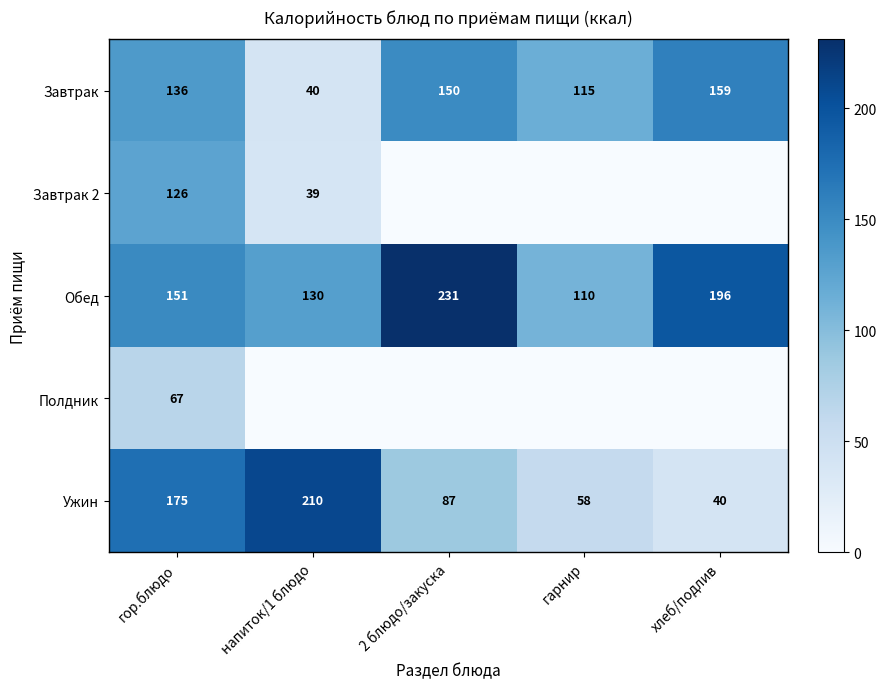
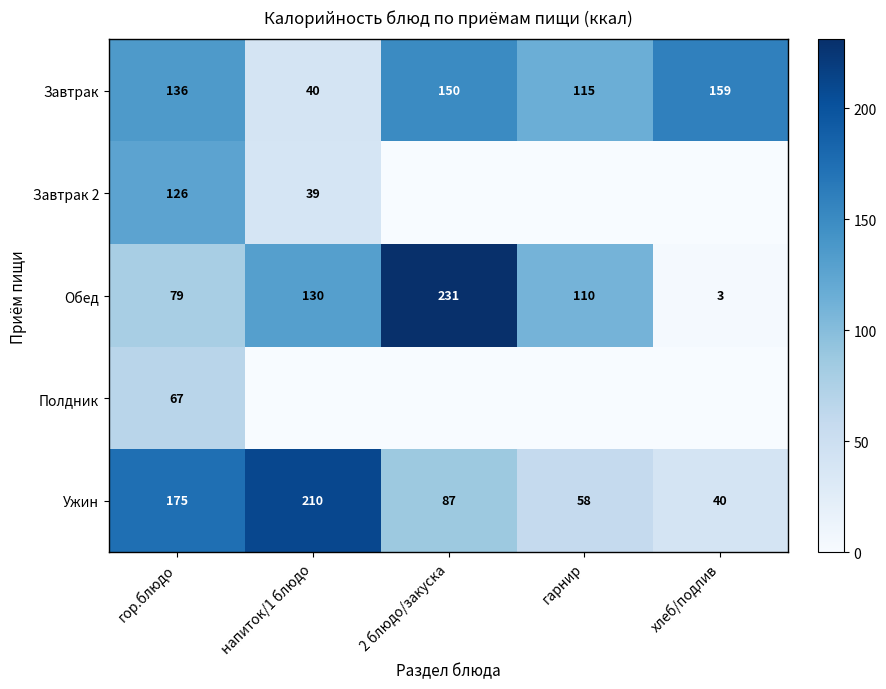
  {
    "Завтрак": {
      "гор.блюдо": 136,
      "напиток/1 блюдо": 40,
      "2 блюдо/закуска": 150,
      "гарнир": 115,
      "хлеб/подлив": 159
    },
    "Завтрак 2": {
      "гор.блюдо": 126,
      "напиток/1 блюдо": 39
    },
    "Обед": {
-     "гор.блюдо": 151,
+     "гор.блюдо": 79,
      "напиток/1 блюдо": 130,
      "2 блюдо/закуска": 231,
      "гарнир": 110,
-     "хлеб/подлив": 196
+     "хлеб/подлив": 3
    },
    "Полдник": {
      "гор.блюдо": 67
    },
    "Ужин": {
      "гор.блюдо": 175,
      "напиток/1 блюдо": 210,
      "2 блюдо/закуска": 87,
      "гарнир": 58,
      "хлеб/подлив": 40
    }
  }
